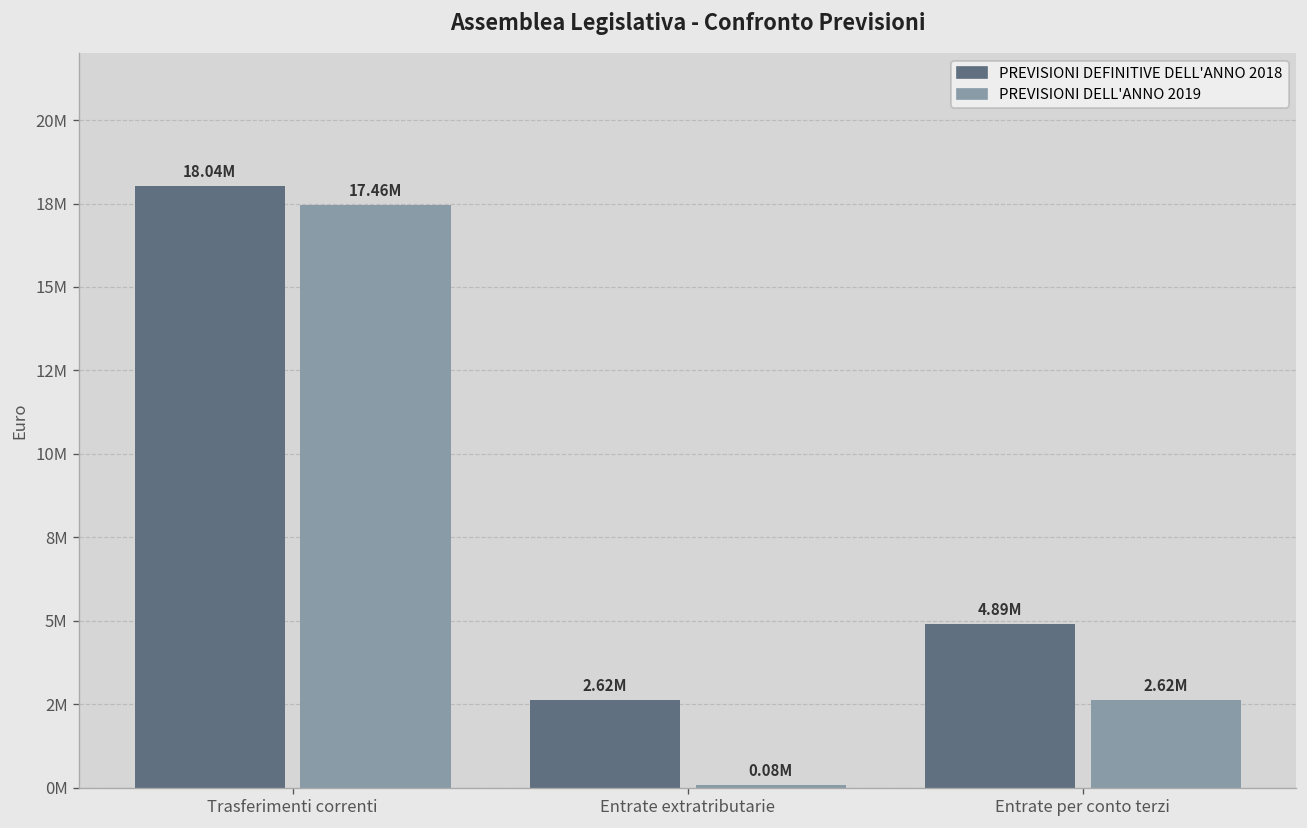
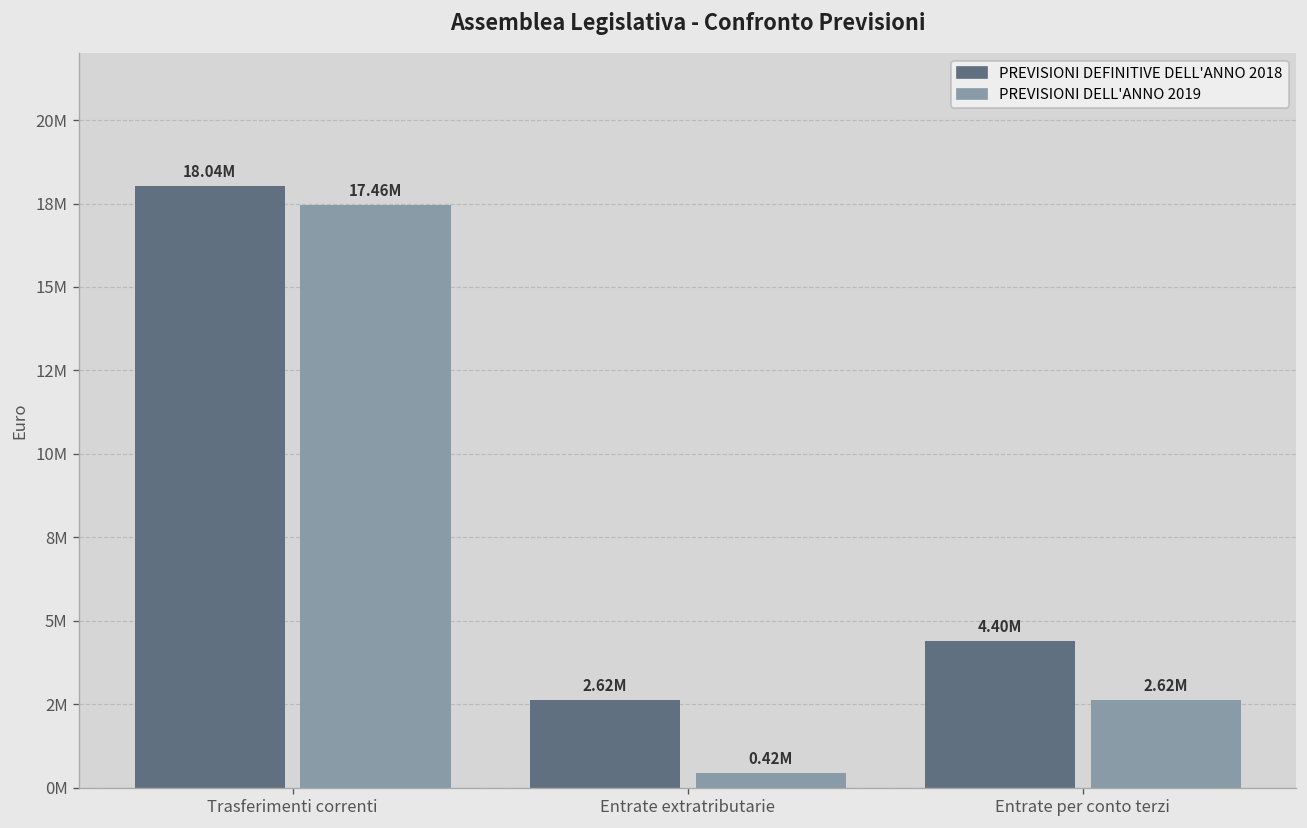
  {
    "PREVISIONI DEFINITIVE DELL'ANNO 2018": {
      "Trasferimenti correnti": "18.04M",
      "Entrate extratributarie": "2.62M",
-     "Entrate per conto terzi": "4.89M"
+     "Entrate per conto terzi": "4.40M"
    },
    "PREVISIONI DELL'ANNO 2019": {
      "Trasferimenti correnti": "17.46M",
-     "Entrate extratributarie": "0.08M",
+     "Entrate extratributarie": "0.42M",
      "Entrate per conto terzi": "2.62M"
    }
  }
